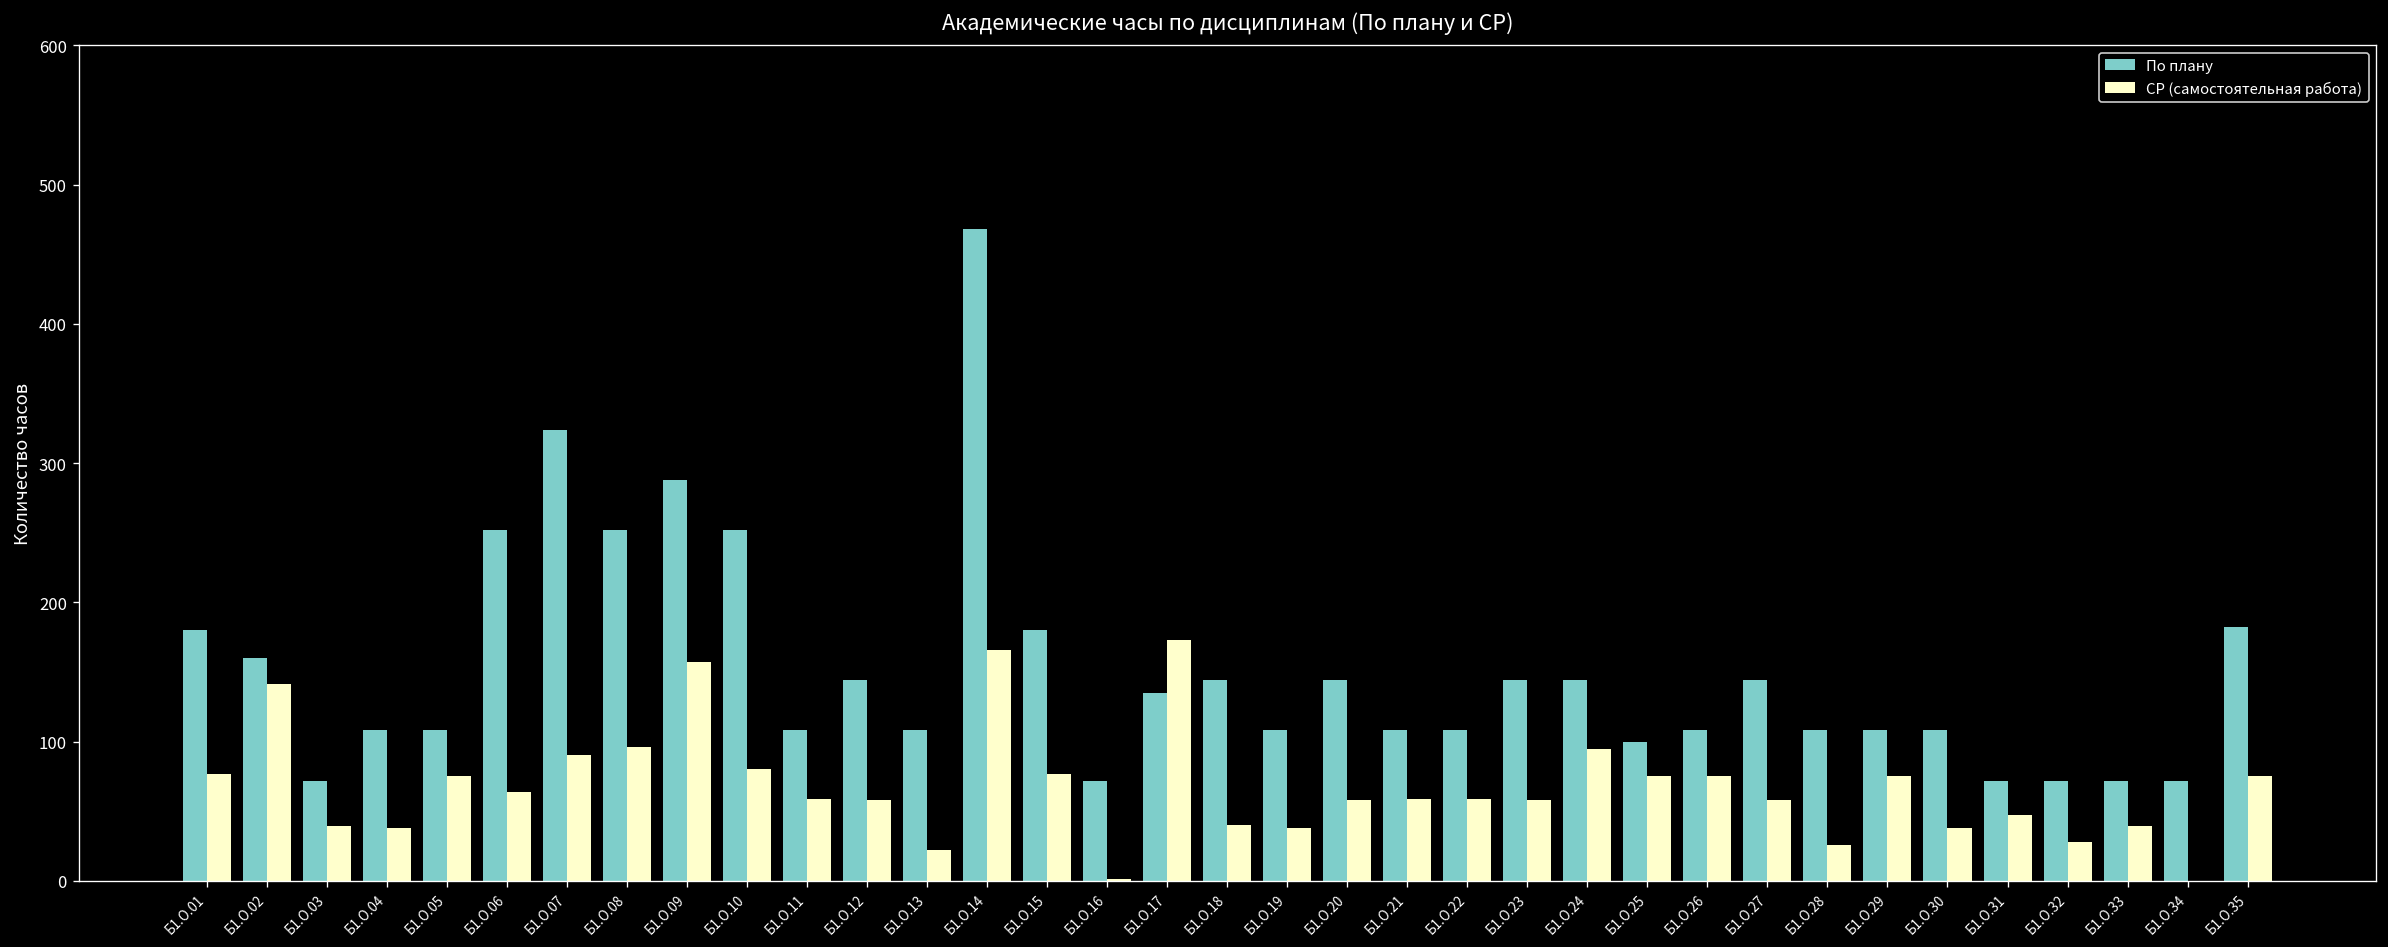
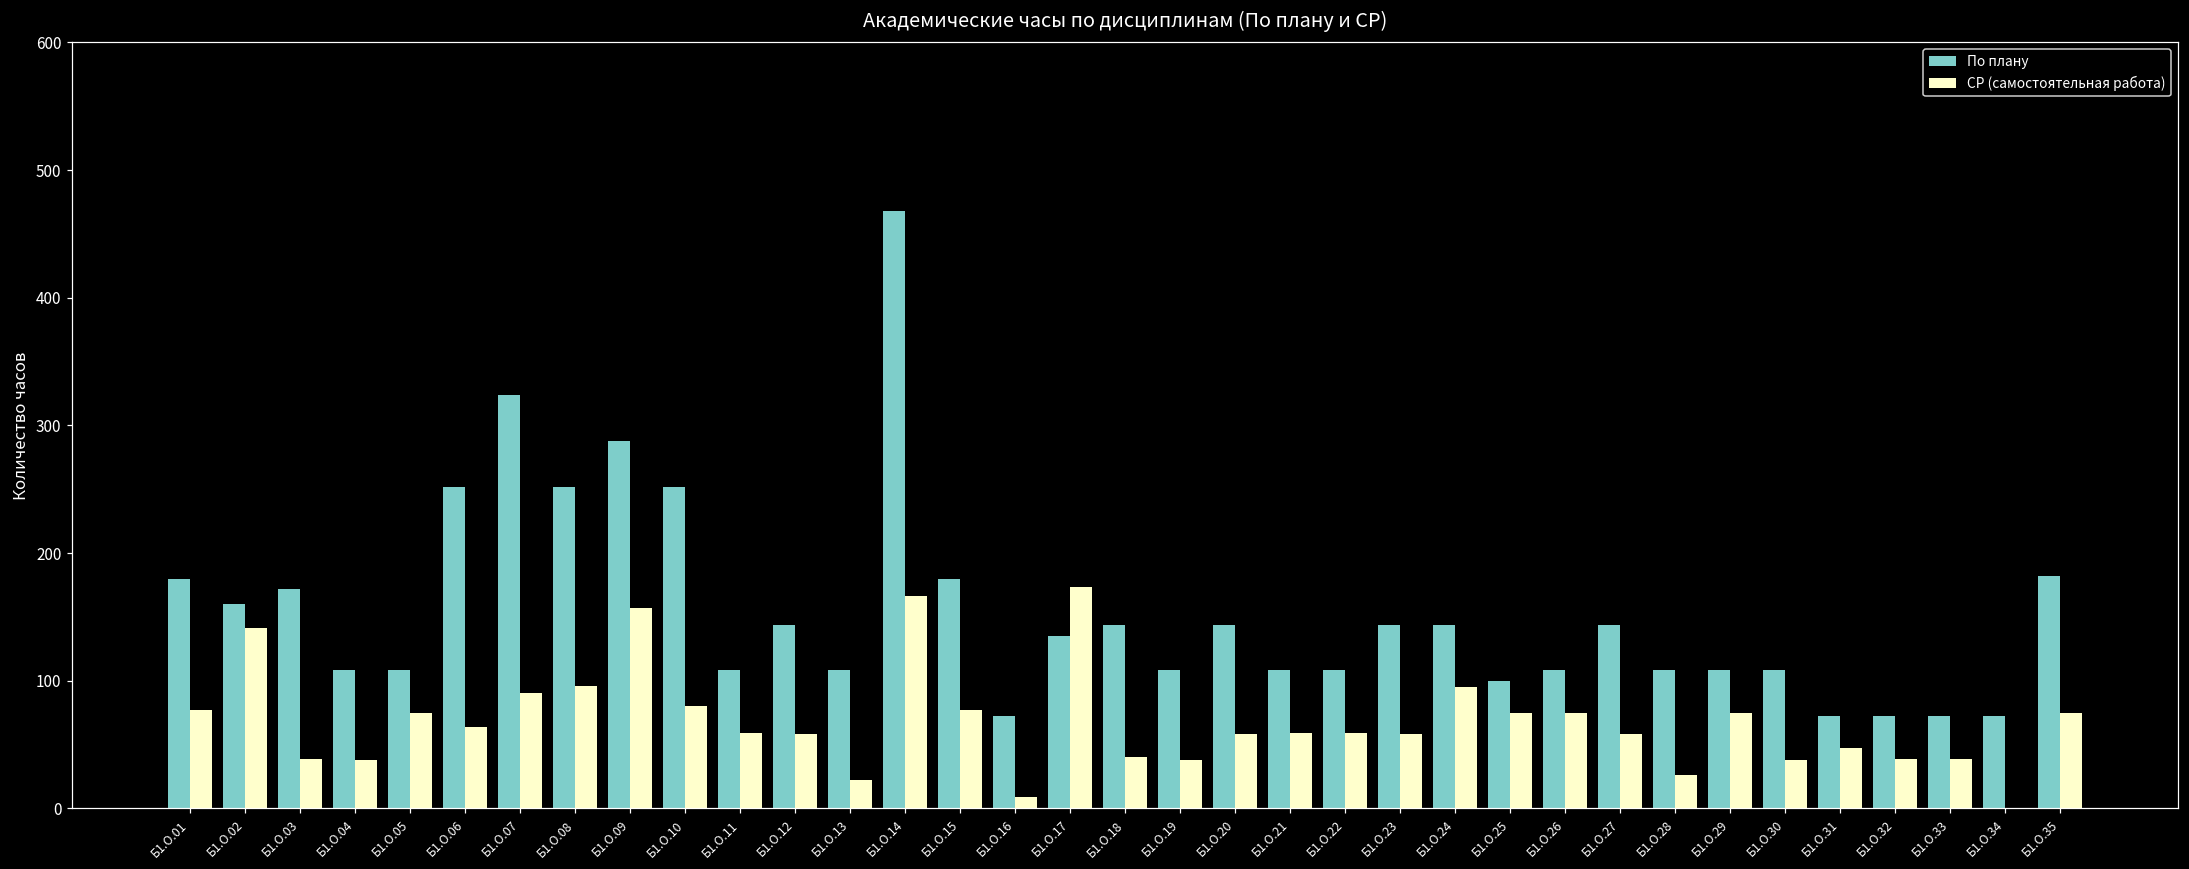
  {
    "По плану": {
      "Б1.О.01": 180,
      "Б1.О.02": 160,
-     "Б1.О.03": 72,
+     "Б1.О.03": 172,
      "Б1.О.04": 108,
      "Б1.О.05": 108,
      "Б1.О.06": 252,
      "Б1.О.07": 324,
      "Б1.О.08": 252,
      "Б1.О.09": 288,
      "Б1.О.10": 252,
      "Б1.О.11": 108,
      "Б1.О.12": 144,
      "Б1.О.13": 108,
      "Б1.О.14": 468,
      "Б1.О.15": 180,
      "Б1.О.16": 72,
      "Б1.О.17": 135,
      "Б1.О.18": 144,
      "Б1.О.19": 108,
      "Б1.О.20": 144,
      "Б1.О.21": 108,
      "Б1.О.22": 108,
      "Б1.О.23": 144,
      "Б1.О.24": 144,
      "Б1.О.25": 100,
      "Б1.О.26": 108,
      "Б1.О.27": 144,
      "Б1.О.28": 108,
      "Б1.О.29": 108,
      "Б1.О.30": 108,
      "Б1.О.31": 72,
      "Б1.О.32": 72,
      "Б1.О.33": 72,
      "Б1.О.34": 72,
      "Б1.О.35": 182
    },
    "СР (самостоятельная работа)": {
      "Б1.О.01": 77,
      "Б1.О.02": 141,
      "Б1.О.03": 39,
      "Б1.О.04": 38,
      "Б1.О.05": 75,
      "Б1.О.06": 64,
      "Б1.О.07": 90,
      "Б1.О.08": 96,
      "Б1.О.09": 157,
      "Б1.О.10": 80,
      "Б1.О.11": 59,
      "Б1.О.12": 58,
      "Б1.О.13": 22,
      "Б1.О.14": 166,
      "Б1.О.15": 77,
-     "Б1.О.16": 1,
+     "Б1.О.16": 9,
      "Б1.О.17": 173,
      "Б1.О.18": 40,
      "Б1.О.19": 38,
      "Б1.О.20": 58,
      "Б1.О.21": 59,
      "Б1.О.22": 59,
      "Б1.О.23": 58,
      "Б1.О.24": 95,
      "Б1.О.25": 75,
      "Б1.О.26": 75,
      "Б1.О.27": 58,
      "Б1.О.28": 26,
      "Б1.О.29": 75,
      "Б1.О.30": 38,
      "Б1.О.31": 47,
-     "Б1.О.32": 28,
+     "Б1.О.32": 39,
      "Б1.О.33": 39,
      "Б1.О.34": 0,
      "Б1.О.35": 75
    }
  }
